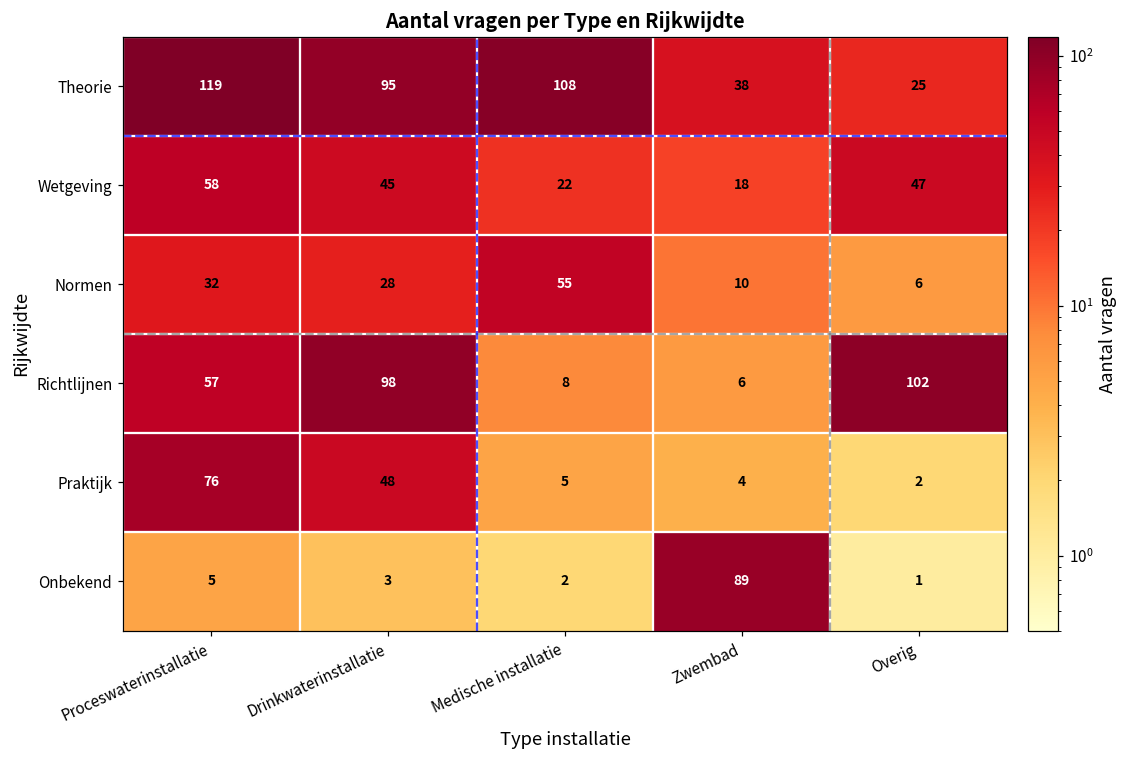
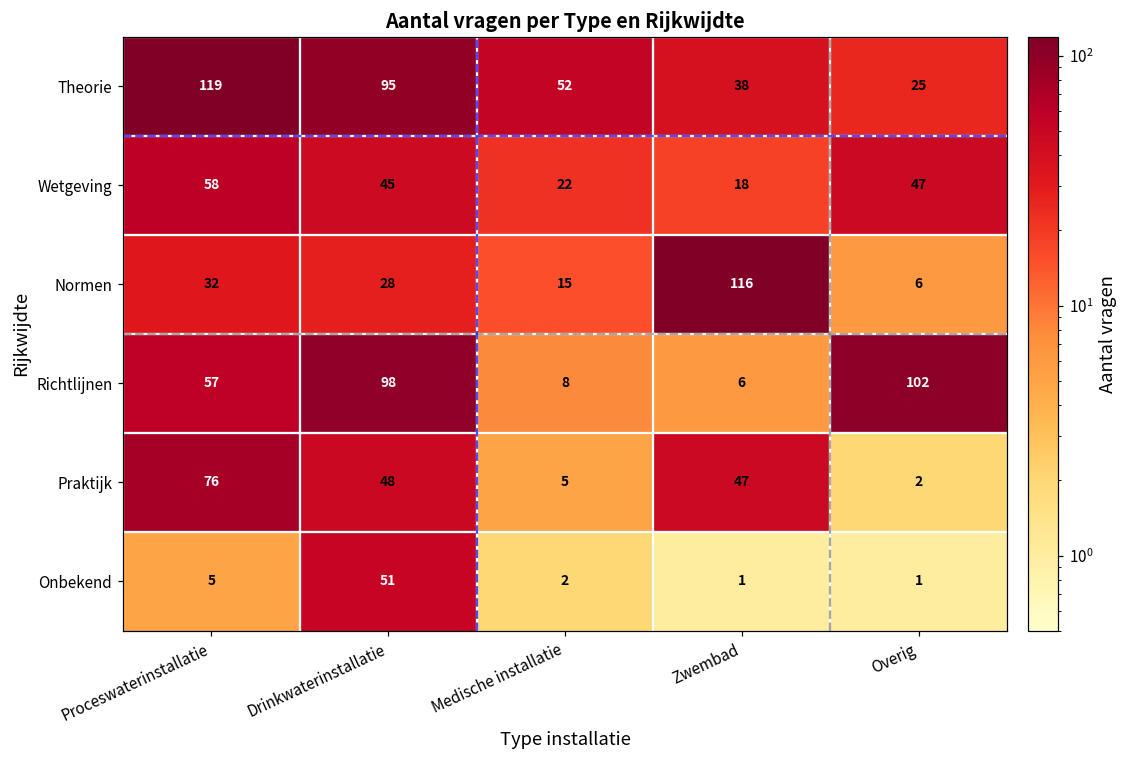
  {
    "Theorie": {
      "Proceswaterinstallatie": 119,
      "Drinkwaterinstallatie": 95,
-     "Medische installatie": 108,
+     "Medische installatie": 52,
      "Zwembad": 38,
      "Overig": 25
    },
    "Wetgeving": {
      "Proceswaterinstallatie": 58,
      "Drinkwaterinstallatie": 45,
      "Medische installatie": 22,
      "Zwembad": 18,
      "Overig": 47
    },
    "Normen": {
      "Proceswaterinstallatie": 32,
      "Drinkwaterinstallatie": 28,
-     "Medische installatie": 55,
-     "Zwembad": 10,
+     "Medische installatie": 15,
+     "Zwembad": 116,
      "Overig": 6
    },
    "Richtlijnen": {
      "Proceswaterinstallatie": 57,
      "Drinkwaterinstallatie": 98,
      "Medische installatie": 8,
      "Zwembad": 6,
      "Overig": 102
    },
    "Praktijk": {
      "Proceswaterinstallatie": 76,
      "Drinkwaterinstallatie": 48,
      "Medische installatie": 5,
-     "Zwembad": 4,
+     "Zwembad": 47,
      "Overig": 2
    },
    "Onbekend": {
      "Proceswaterinstallatie": 5,
-     "Drinkwaterinstallatie": 3,
+     "Drinkwaterinstallatie": 51,
      "Medische installatie": 2,
-     "Zwembad": 89,
+     "Zwembad": 1,
      "Overig": 1
    }
  }
